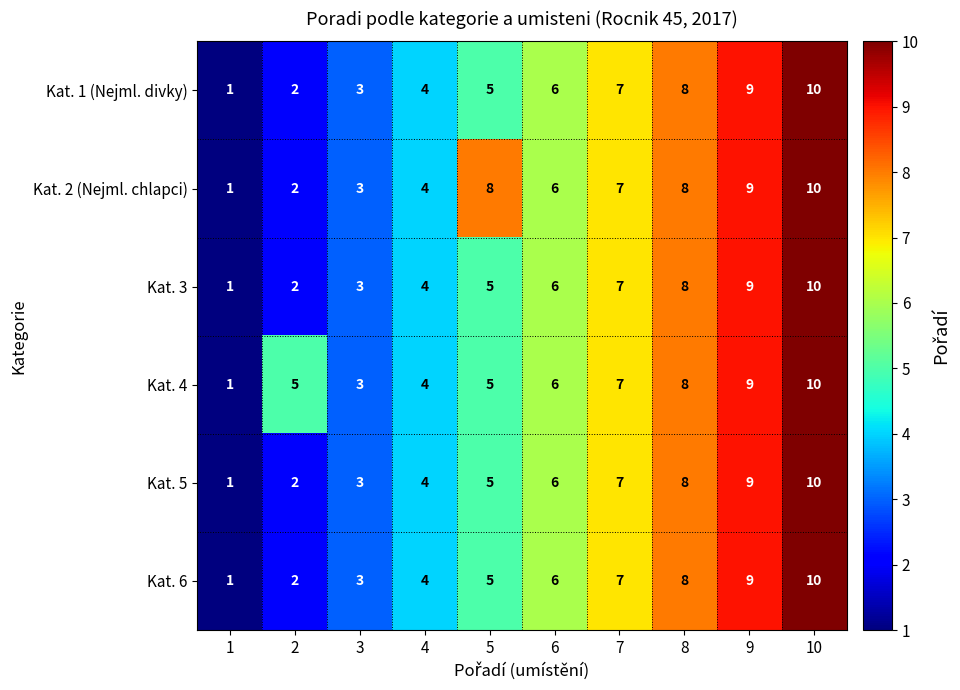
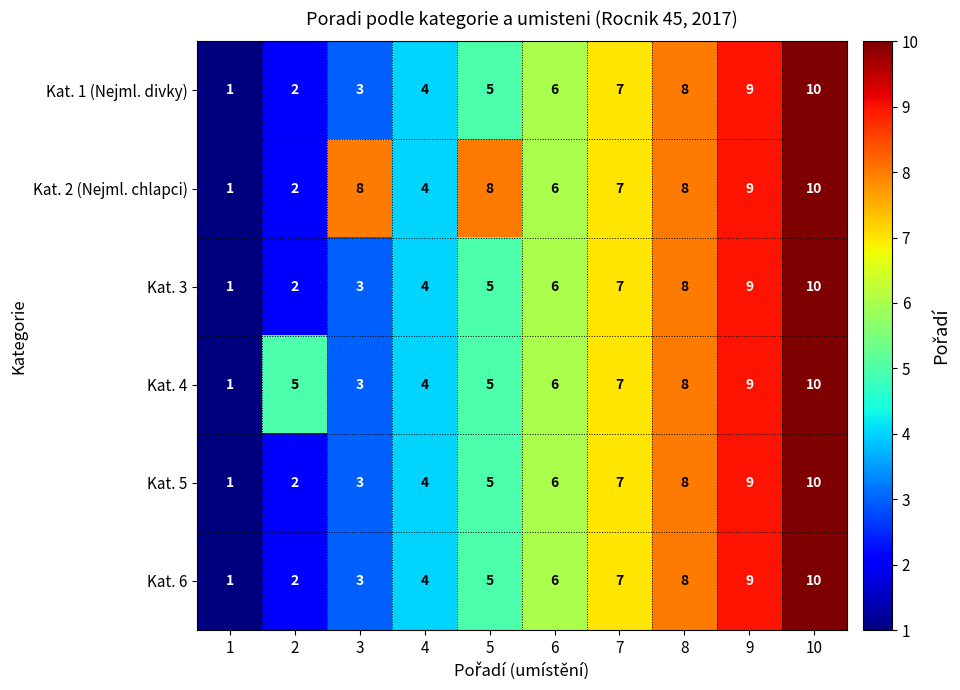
  {
    "Kat. 1 (Nejml. divky)": {
      "1": 1,
      "2": 2,
      "3": 3,
      "4": 4,
      "5": 5,
      "6": 6,
      "7": 7,
      "8": 8,
      "9": 9,
      "10": 10
    },
    "Kat. 2 (Nejml. chlapci)": {
      "1": 1,
      "2": 2,
-     "3": 3,
+     "3": 8,
      "4": 4,
      "5": 8,
      "6": 6,
      "7": 7,
      "8": 8,
      "9": 9,
      "10": 10
    },
    "Kat. 3": {
      "1": 1,
      "2": 2,
      "3": 3,
      "4": 4,
      "5": 5,
      "6": 6,
      "7": 7,
      "8": 8,
      "9": 9,
      "10": 10
    },
    "Kat. 4": {
      "1": 1,
      "2": 5,
      "3": 3,
      "4": 4,
      "5": 5,
      "6": 6,
      "7": 7,
      "8": 8,
      "9": 9,
      "10": 10
    },
    "Kat. 5": {
      "1": 1,
      "2": 2,
      "3": 3,
      "4": 4,
      "5": 5,
      "6": 6,
      "7": 7,
      "8": 8,
      "9": 9,
      "10": 10
    },
    "Kat. 6": {
      "1": 1,
      "2": 2,
      "3": 3,
      "4": 4,
      "5": 5,
      "6": 6,
      "7": 7,
      "8": 8,
      "9": 9,
      "10": 10
    }
  }
